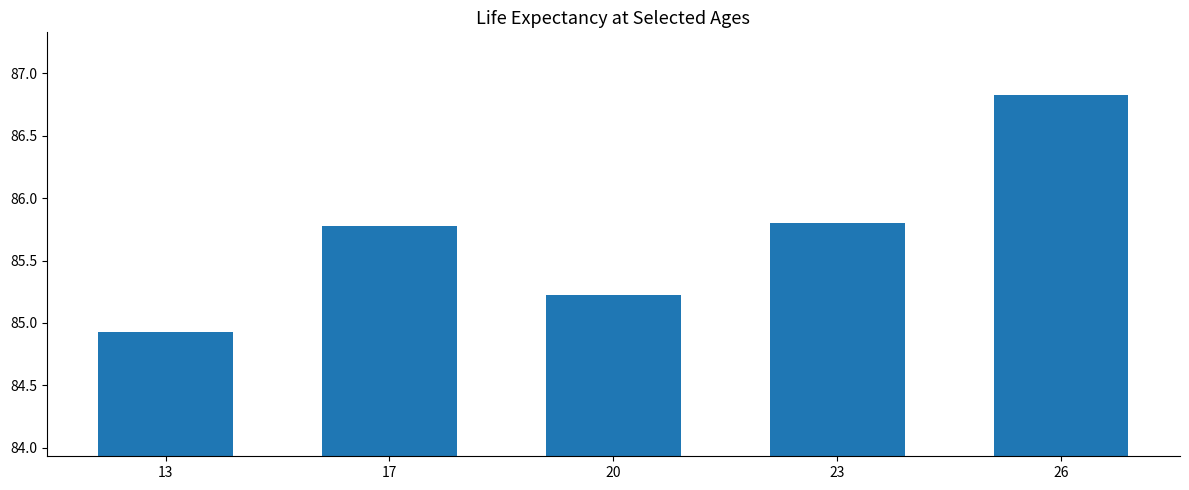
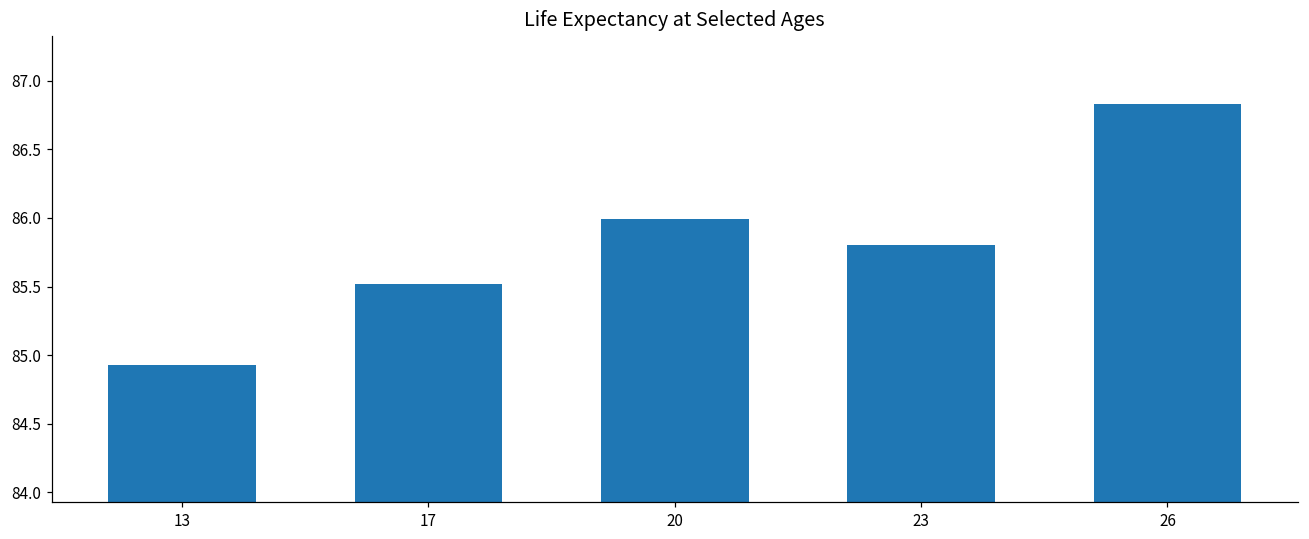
  {
    "13": 84.93,
-   "17": 85.78,
-   "20": 85.22,
+   "17": 85.52,
+   "20": 85.99,
    "23": 85.80,
    "26": 86.83
  }
